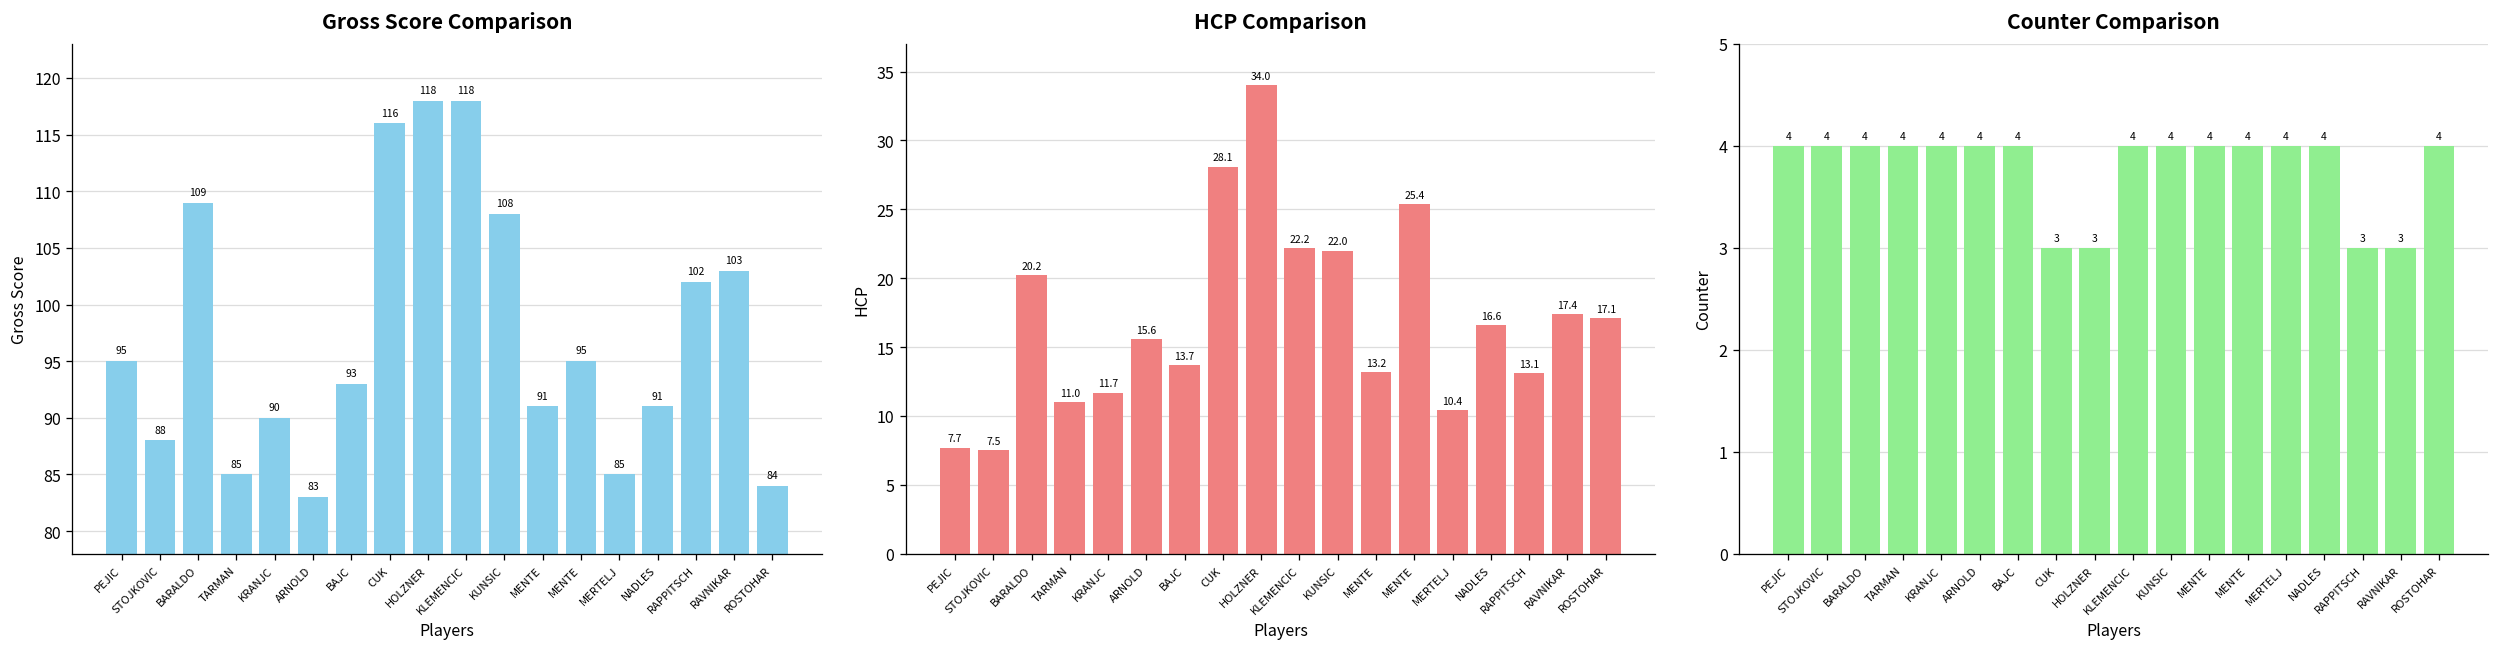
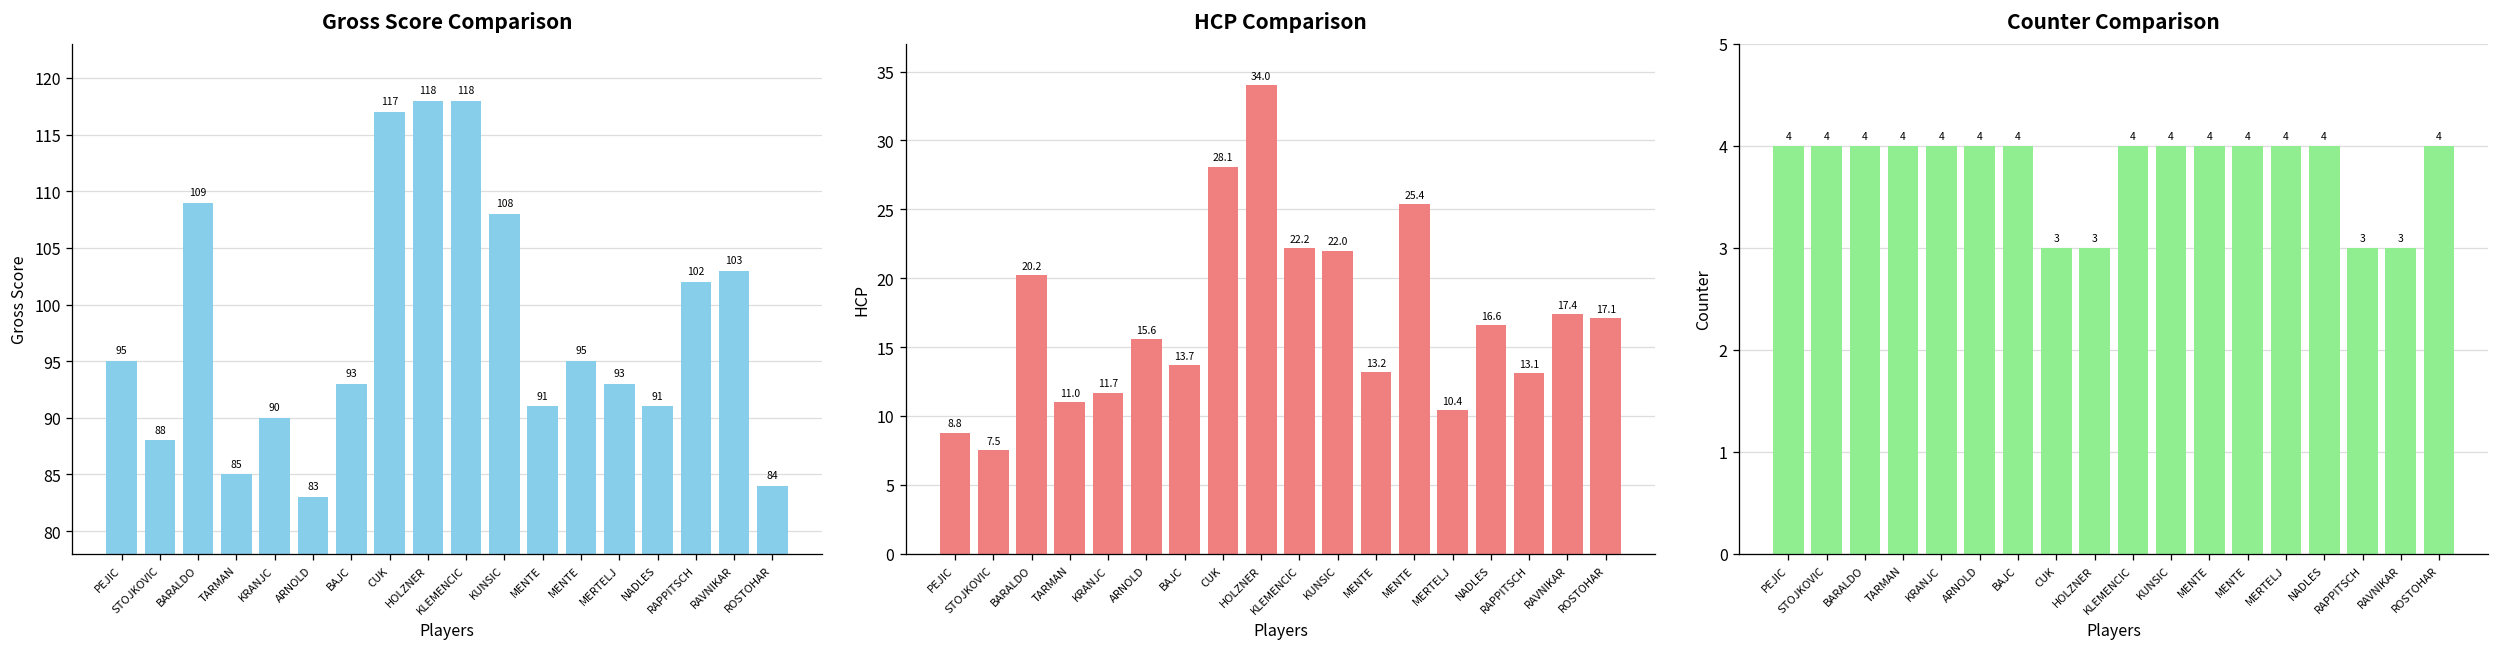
  {
    "Gross Score Comparison": {
      "PEJIC": 95,
      "STOJKOVIC": 88,
      "BARALDO": 109,
      "TARMAN": 85,
      "KRANJC": 90,
      "ARNOLD": 83,
      "BAJC": 93,
-     "CUK": 116,
+     "CUK": 117,
      "HOLZNER": 118,
      "KLEMENCIC": 118,
      "KUNSIC": 108,
-     "MERTELJ": 85,
+     "MERTELJ": 93,
      "NADLES": 91,
      "RAPPITSCH": 102,
      "RAVNIKAR": 103,
      "ROSTOHAR": 84
    },
    "HCP Comparison": {
-     "PEJIC": 7.7,
+     "PEJIC": 8.8,
      "STOJKOVIC": 7.5,
      "BARALDO": 20.2,
      "TARMAN": 11.0,
      "KRANJC": 11.7,
      "ARNOLD": 15.6,
      "BAJC": 13.7,
      "CUK": 28.1,
      "HOLZNER": 34.0,
      "KLEMENCIC": 22.2,
      "KUNSIC": 22.0,
      "MERTELJ": 10.4,
      "NADLES": 16.6,
      "RAPPITSCH": 13.1,
      "RAVNIKAR": 17.4,
      "ROSTOHAR": 17.1
    },
    "Counter Comparison": {
      "PEJIC": 4,
      "STOJKOVIC": 4,
      "BARALDO": 4,
      "TARMAN": 4,
      "KRANJC": 4,
      "ARNOLD": 4,
      "BAJC": 4,
      "CUK": 3,
      "HOLZNER": 3,
      "KLEMENCIC": 4,
      "KUNSIC": 4,
      "MERTELJ": 4,
      "NADLES": 4,
      "RAPPITSCH": 3,
      "RAVNIKAR": 3,
      "ROSTOHAR": 4
    }
  }
